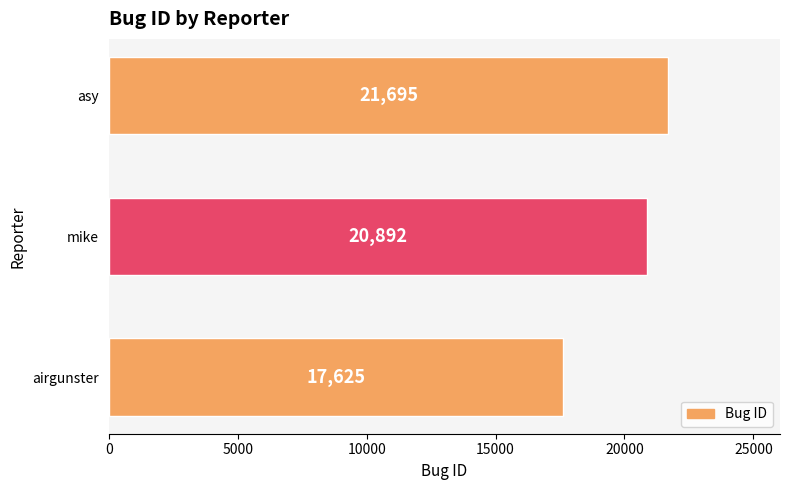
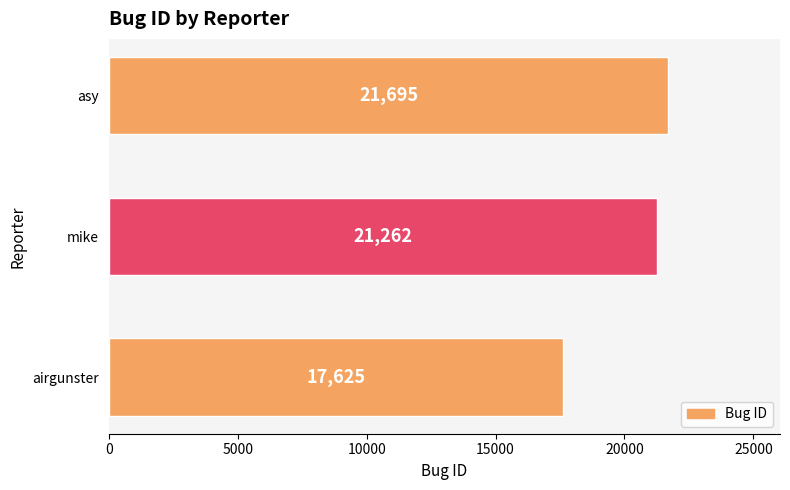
  {
    "asy": "21,695",
-   "mike": "20,892",
+   "mike": "21,262",
    "airgunster": "17,625"
  }
